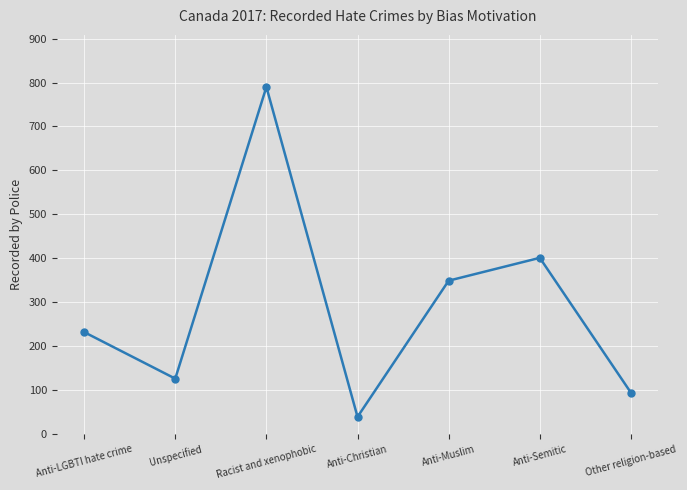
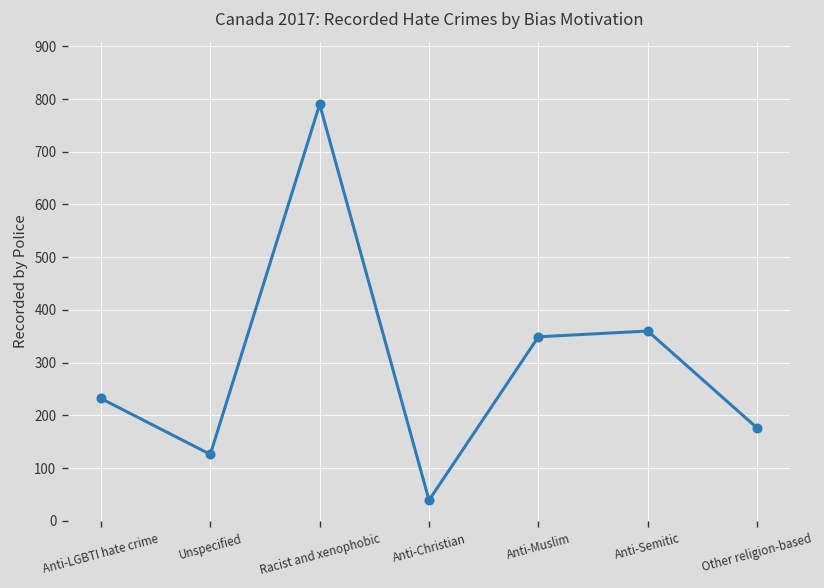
  {
    "Anti-LGBTI hate crime": 230,
    "Unspecified": 130,
    "Racist and xenophobic": 790,
    "Anti-Christian": 40,
    "Anti-Muslim": 350,
-   "Anti-Semitic": 400,
-   "Other religion-based": 90
+   "Anti-Semitic": 360,
+   "Other religion-based": 180
  }
